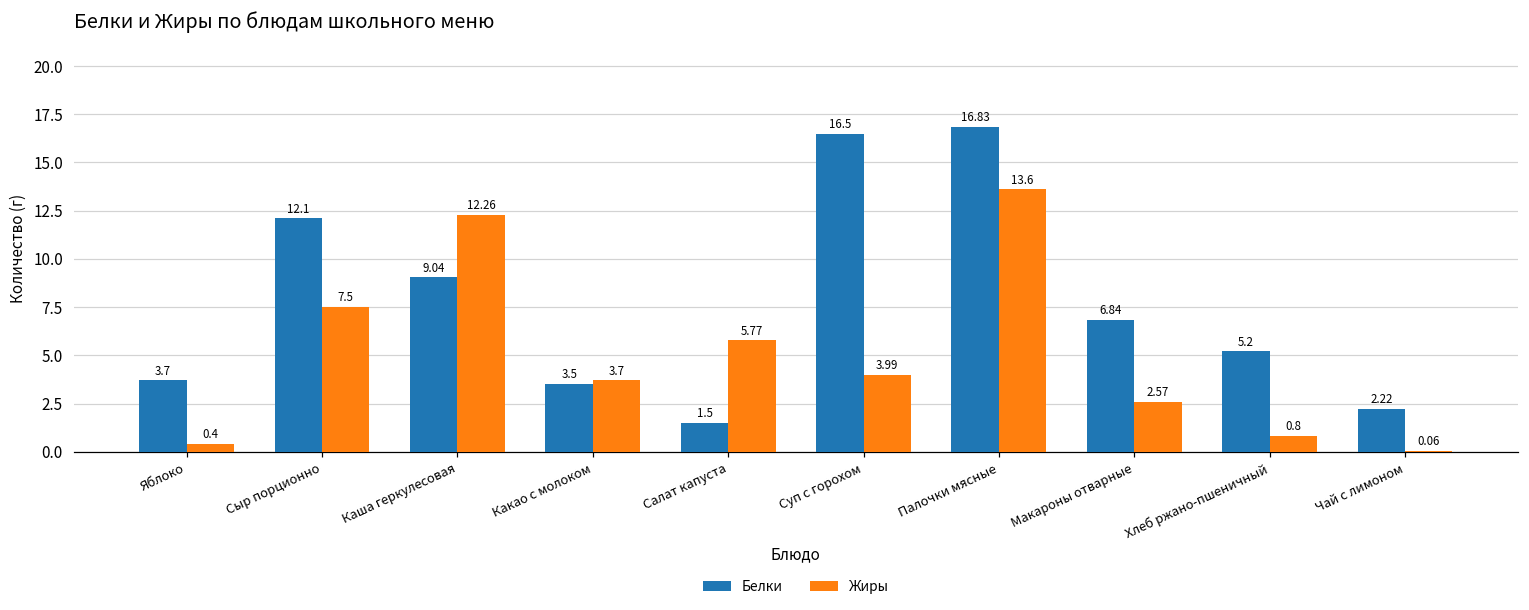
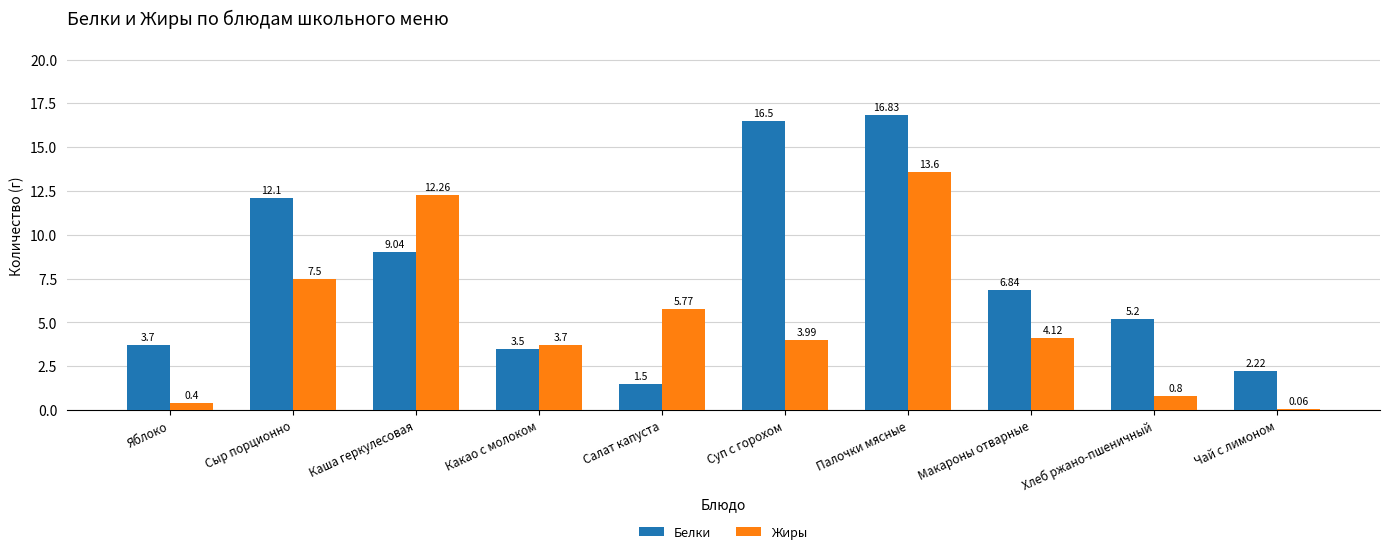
  {
    "Белки": {
      "Яблоко": 3.7,
      "Сыр порционно": 12.1,
      "Каша геркулесовая": 9.04,
      "Какао с молоком": 3.5,
      "Салат капуста": 1.5,
      "Суп с горохом": 16.5,
      "Палочки мясные": 16.83,
      "Макароны отварные": 6.84,
      "Хлеб ржано-пшеничный": 5.2,
      "Чай с лимоном": 2.22
    },
    "Жиры": {
      "Яблоко": 0.4,
      "Сыр порционно": 7.5,
      "Каша геркулесовая": 12.26,
      "Какао с молоком": 3.7,
      "Салат капуста": 5.77,
      "Суп с горохом": 3.99,
      "Палочки мясные": 13.6,
-     "Макароны отварные": 2.57,
+     "Макароны отварные": 4.12,
      "Хлеб ржано-пшеничный": 0.8,
      "Чай с лимоном": 0.06
    }
  }
